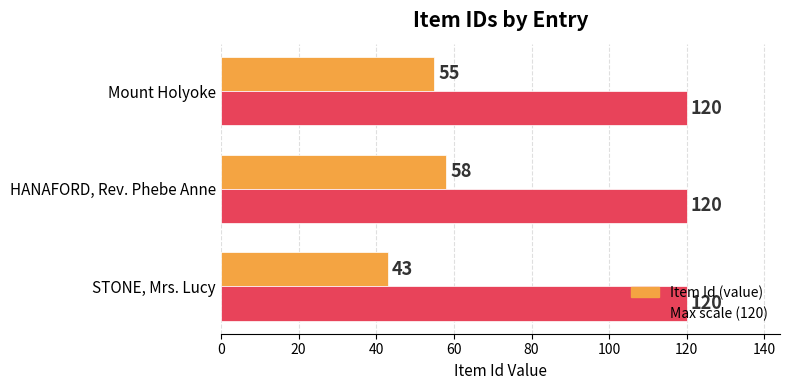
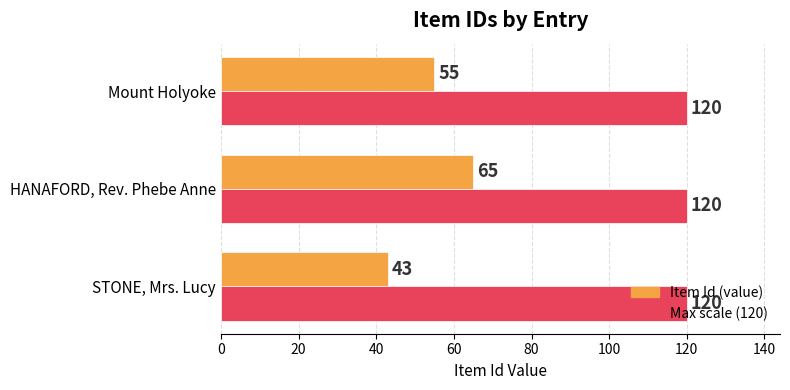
  {
    "Item Id (value)": {
      "Mount Holyoke": 55,
-     "HANAFORD, Rev. Phebe Anne": 58,
+     "HANAFORD, Rev. Phebe Anne": 65,
      "STONE, Mrs. Lucy": 43
    },
    "Max scale (120)": {
      "Mount Holyoke": 120,
      "HANAFORD, Rev. Phebe Anne": 120,
      "STONE, Mrs. Lucy": 120
    }
  }
